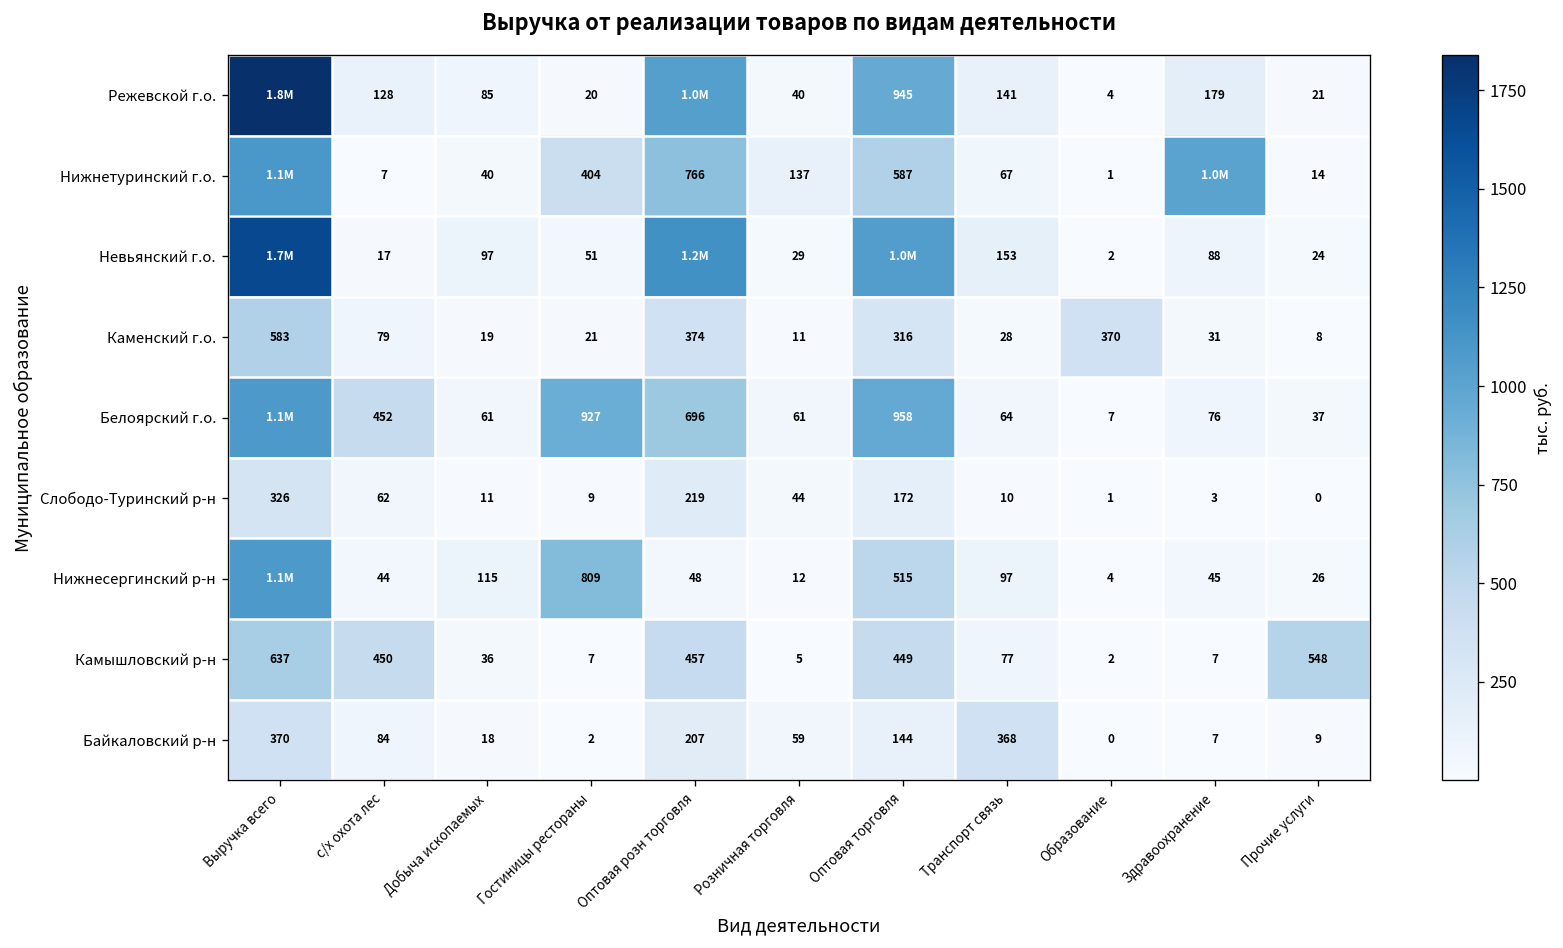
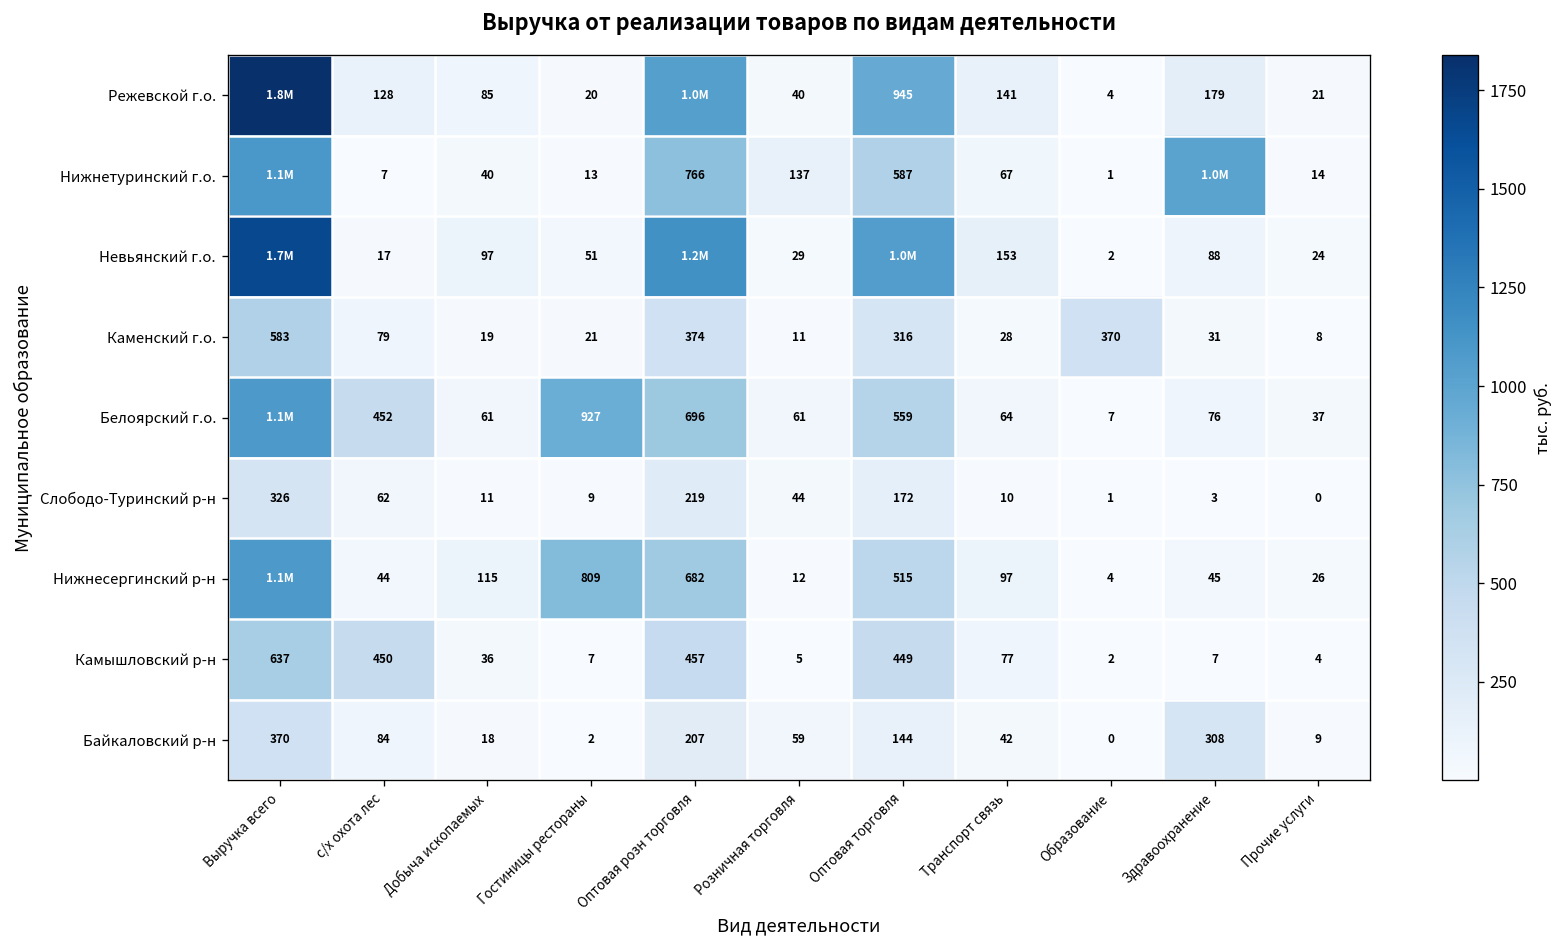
  {
    "Режевской г.о.": {
      "Выручка всего": "1.8M",
      "с/х охота лес": "128",
      "Добыча ископаемых": "85",
      "Гостиницы рестораны": "20",
      "Оптовая розн торговля": "1.0M",
      "Розничная торговля": "40",
      "Оптовая торговля": "945",
      "Транспорт связь": "141",
      "Образование": "4",
      "Здравоохранение": "179",
      "Прочие услуги": "21"
    },
    "Нижнетуринский г.о.": {
      "Выручка всего": "1.1M",
      "с/х охота лес": "7",
      "Добыча ископаемых": "40",
-     "Гостиницы рестораны": "404",
+     "Гостиницы рестораны": "13",
      "Оптовая розн торговля": "766",
      "Розничная торговля": "137",
      "Оптовая торговля": "587",
      "Транспорт связь": "67",
      "Образование": "1",
      "Здравоохранение": "1.0M",
      "Прочие услуги": "14"
    },
    "Невьянский г.о.": {
      "Выручка всего": "1.7M",
      "с/х охота лес": "17",
      "Добыча ископаемых": "97",
      "Гостиницы рестораны": "51",
      "Оптовая розн торговля": "1.2M",
      "Розничная торговля": "29",
      "Оптовая торговля": "1.0M",
      "Транспорт связь": "153",
      "Образование": "2",
      "Здравоохранение": "88",
      "Прочие услуги": "24"
    },
    "Каменский г.о.": {
      "Выручка всего": "583",
      "с/х охота лес": "79",
      "Добыча ископаемых": "19",
      "Гостиницы рестораны": "21",
      "Оптовая розн торговля": "374",
      "Розничная торговля": "11",
      "Оптовая торговля": "316",
      "Транспорт связь": "28",
      "Образование": "370",
      "Здравоохранение": "31",
      "Прочие услуги": "8"
    },
    "Белоярский г.о.": {
      "Выручка всего": "1.1M",
      "с/х охота лес": "452",
      "Добыча ископаемых": "61",
      "Гостиницы рестораны": "927",
      "Оптовая розн торговля": "696",
      "Розничная торговля": "61",
-     "Оптовая торговля": "958",
+     "Оптовая торговля": "559",
      "Транспорт связь": "64",
      "Образование": "7",
      "Здравоохранение": "76",
      "Прочие услуги": "37"
    },
    "Слободо-Туринский р-н": {
      "Выручка всего": "326",
      "с/х охота лес": "62",
      "Добыча ископаемых": "11",
      "Гостиницы рестораны": "9",
      "Оптовая розн торговля": "219",
      "Розничная торговля": "44",
      "Оптовая торговля": "172",
      "Транспорт связь": "10",
      "Образование": "1",
      "Здравоохранение": "3",
      "Прочие услуги": "0"
    },
    "Нижнесергинский р-н": {
      "Выручка всего": "1.1M",
      "с/х охота лес": "44",
      "Добыча ископаемых": "115",
      "Гостиницы рестораны": "809",
-     "Оптовая розн торговля": "48",
+     "Оптовая розн торговля": "682",
      "Розничная торговля": "12",
      "Оптовая торговля": "515",
      "Транспорт связь": "97",
      "Образование": "4",
      "Здравоохранение": "45",
      "Прочие услуги": "26"
    },
    "Камышловский р-н": {
      "Выручка всего": "637",
      "с/х охота лес": "450",
      "Добыча ископаемых": "36",
      "Гостиницы рестораны": "7",
      "Оптовая розн торговля": "457",
      "Розничная торговля": "5",
      "Оптовая торговля": "449",
      "Транспорт связь": "77",
      "Образование": "2",
      "Здравоохранение": "7",
-     "Прочие услуги": "548"
+     "Прочие услуги": "4"
    },
    "Байкаловский р-н": {
      "Выручка всего": "370",
      "с/х охота лес": "84",
      "Добыча ископаемых": "18",
      "Гостиницы рестораны": "2",
      "Оптовая розн торговля": "207",
      "Розничная торговля": "59",
      "Оптовая торговля": "144",
-     "Транспорт связь": "368",
+     "Транспорт связь": "42",
      "Образование": "0",
-     "Здравоохранение": "7",
+     "Здравоохранение": "308",
      "Прочие услуги": "9"
    }
  }
